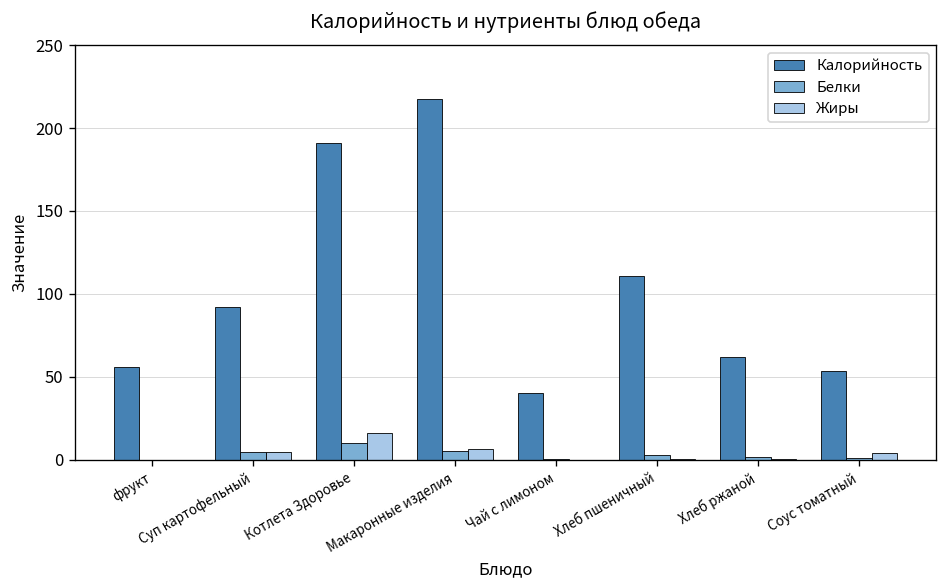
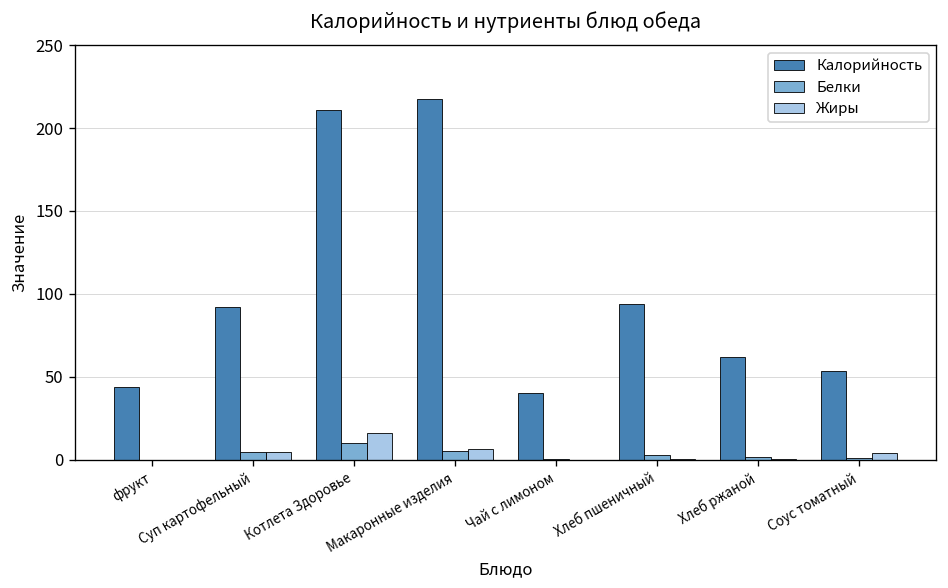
  {
    "Калорийность": {
-     "фрукт": 56,
+     "фрукт": 44,
      "Суп картофельный": 92,
-     "Котлета Здоровье": 191,
+     "Котлета Здоровье": 211,
      "Макаронные изделия": 218,
      "Чай с лимоном": 40,
-     "Хлеб пшеничный": 111,
+     "Хлеб пшеничный": 94,
      "Хлеб ржаной": 62,
      "Соус томатный": 54
    }
  }
